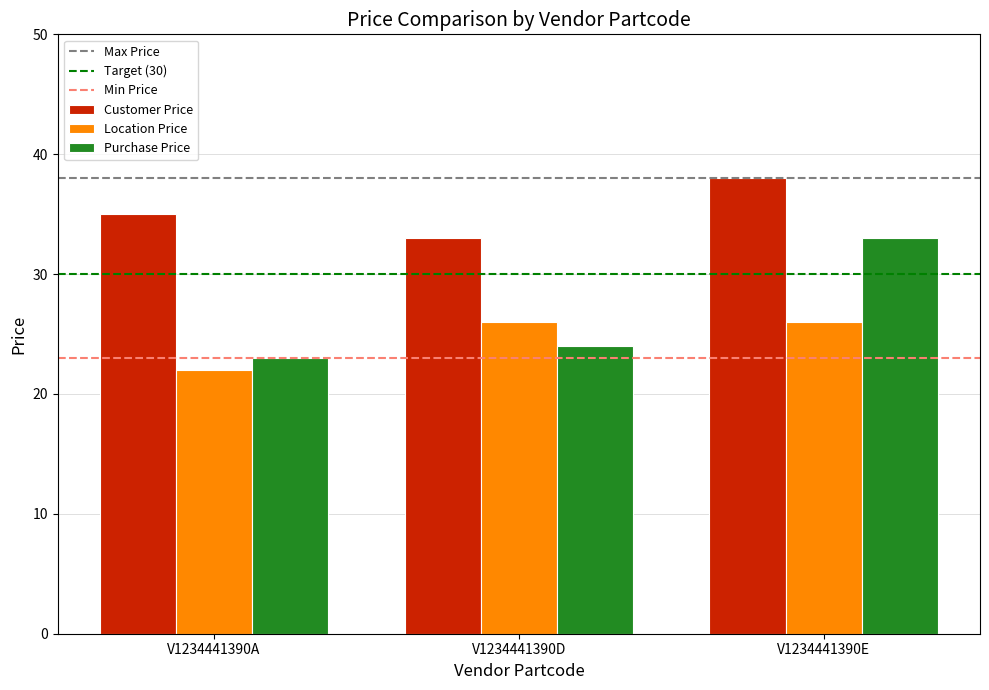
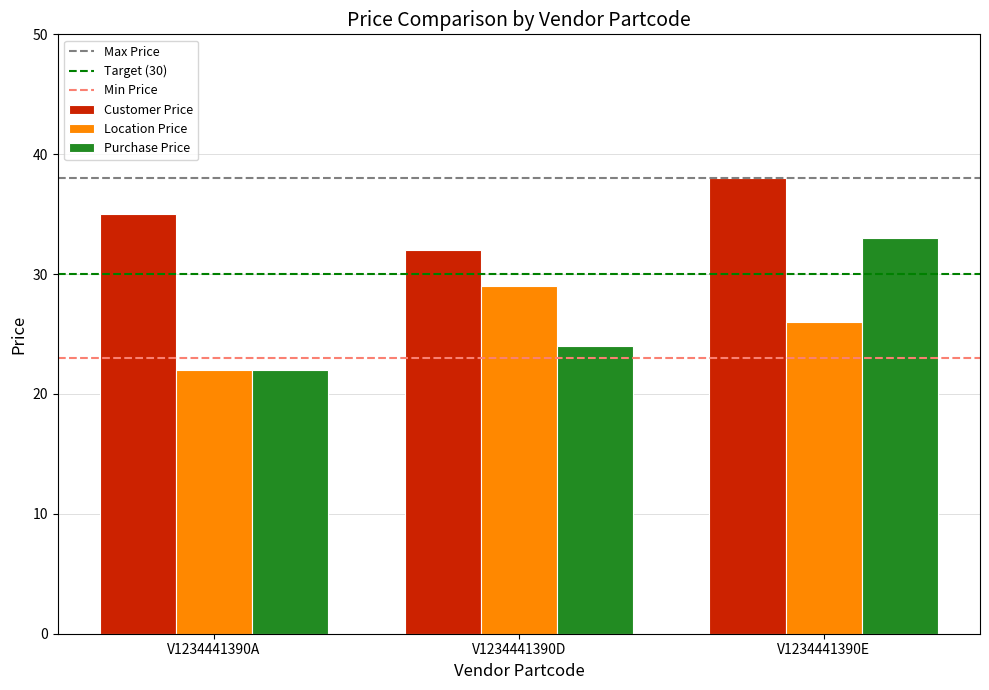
  {
    "Customer Price": {
      "V1234441390A": 35,
-     "V1234441390D": 33,
+     "V1234441390D": 32,
      "V1234441390E": 38
    },
    "Location Price": {
      "V1234441390A": 22,
-     "V1234441390D": 26,
+     "V1234441390D": 29,
      "V1234441390E": 26
    },
    "Purchase Price": {
-     "V1234441390A": 23,
+     "V1234441390A": 22,
      "V1234441390D": 24,
      "V1234441390E": 33
    }
  }
